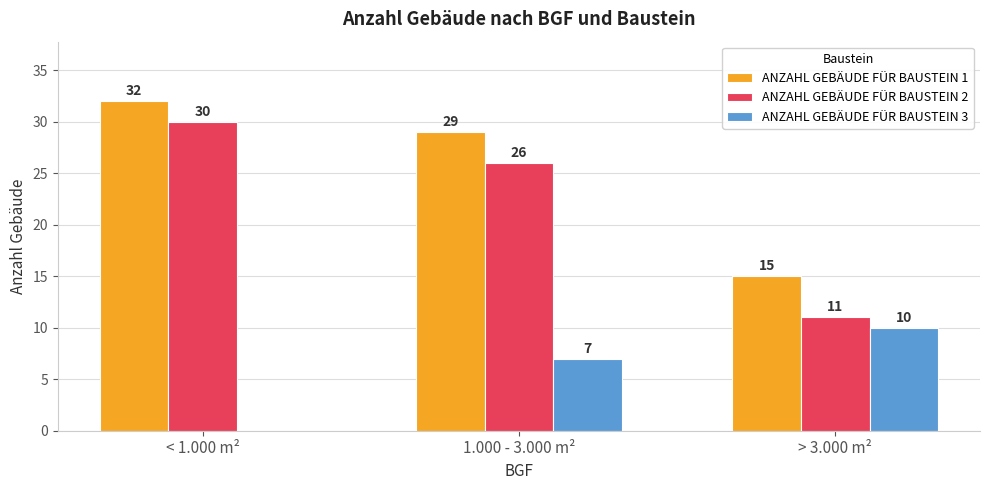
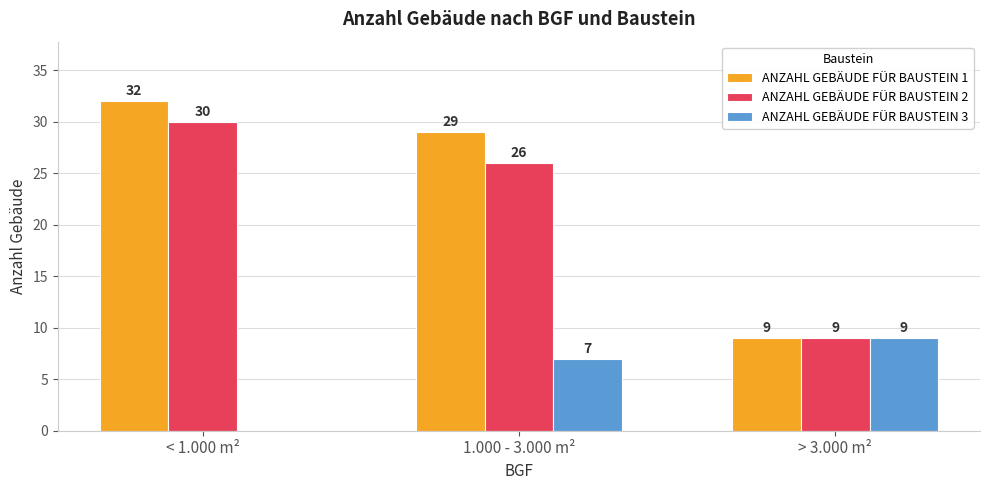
  {
    "ANZAHL GEBÄUDE FÜR BAUSTEIN 1": {
      "< 1.000 m²": 32,
      "1.000 - 3.000 m²": 29,
-     "> 3.000 m²": 15
+     "> 3.000 m²": 9
    },
    "ANZAHL GEBÄUDE FÜR BAUSTEIN 2": {
      "< 1.000 m²": 30,
      "1.000 - 3.000 m²": 26,
-     "> 3.000 m²": 11
+     "> 3.000 m²": 9
    },
    "ANZAHL GEBÄUDE FÜR BAUSTEIN 3": {
      "1.000 - 3.000 m²": 7,
-     "> 3.000 m²": 10
+     "> 3.000 m²": 9
    }
  }
